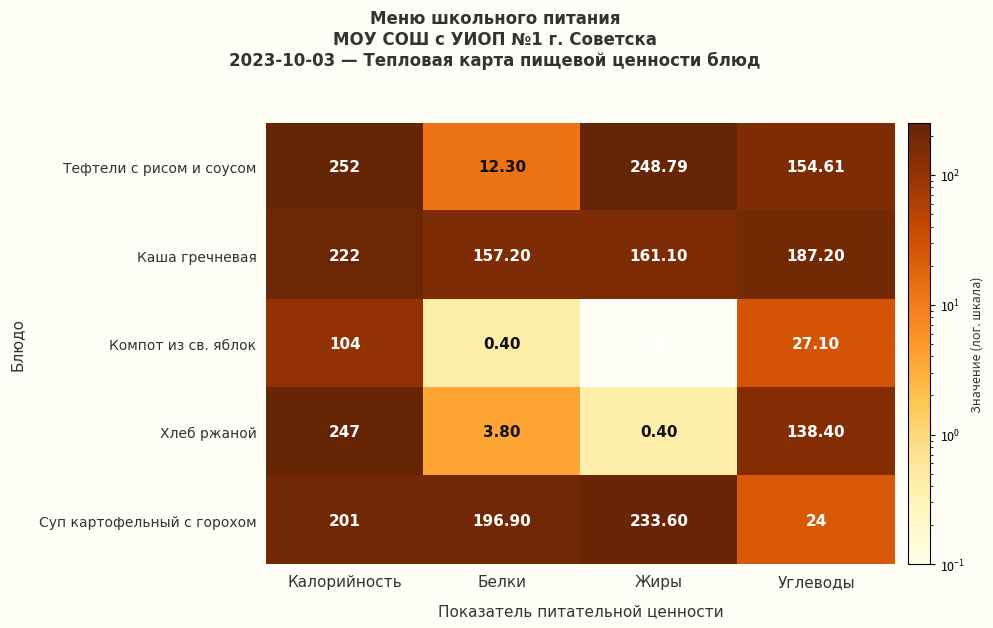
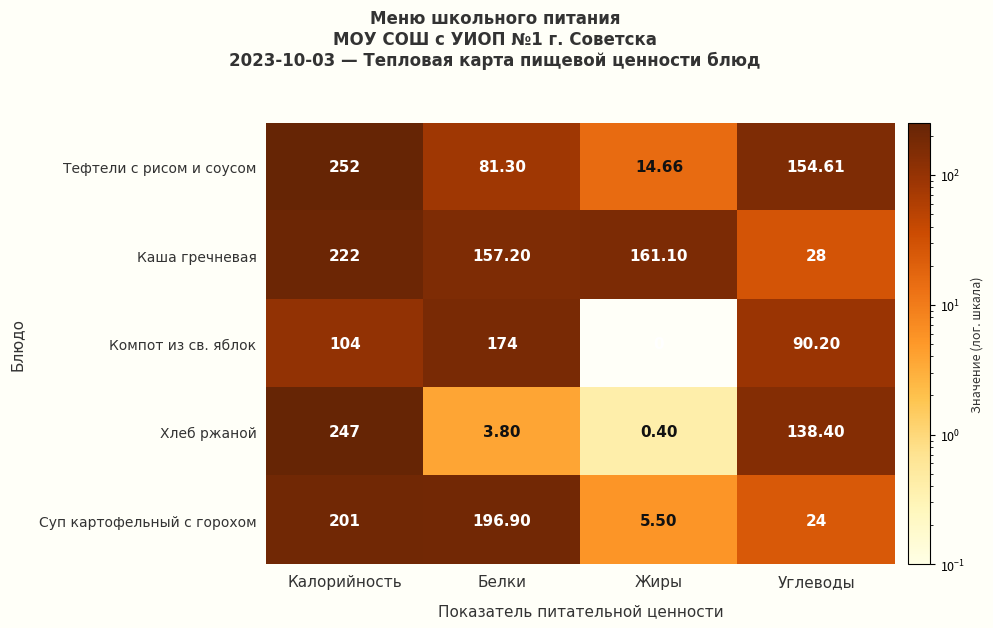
  {
    "Тефтели с рисом и соусом": {
      "Калорийность": 252,
-     "Белки": 12.30,
-     "Жиры": 248.79,
+     "Белки": 81.30,
+     "Жиры": 14.66,
      "Углеводы": 154.61
    },
    "Каша гречневая": {
      "Калорийность": 222,
      "Белки": 157.20,
      "Жиры": 161.10,
-     "Углеводы": 187.20
+     "Углеводы": 28
    },
    "Компот из св. яблок": {
      "Калорийность": 104,
-     "Белки": 0.40,
-     "Углеводы": 27.10
+     "Белки": 174,
+     "Углеводы": 90.20
    },
    "Хлеб ржаной": {
      "Калорийность": 247,
      "Белки": 3.80,
      "Жиры": 0.40,
      "Углеводы": 138.40
    },
    "Суп картофельный с горохом": {
      "Калорийность": 201,
      "Белки": 196.90,
-     "Жиры": 233.60,
+     "Жиры": 5.50,
      "Углеводы": 24
    }
  }
